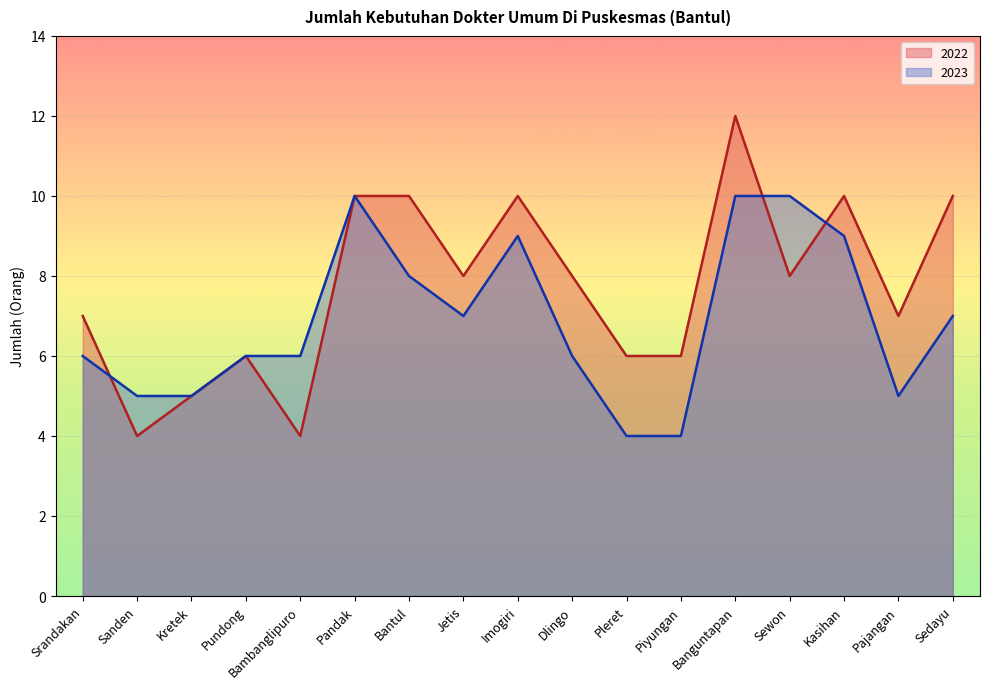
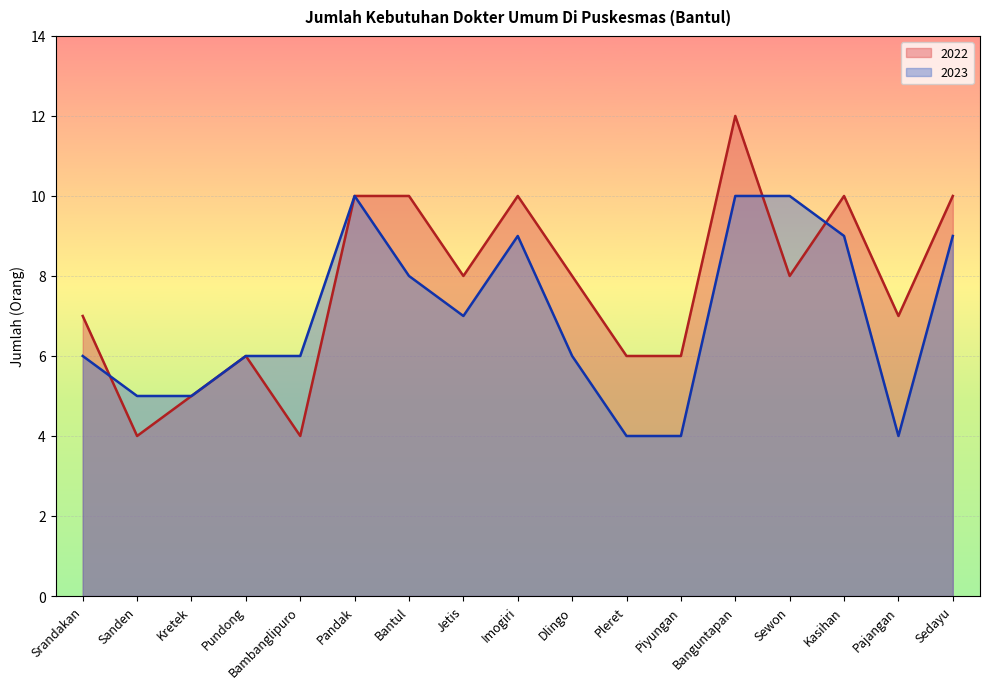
  {
    "2022": {
      "Srandakan": 7,
      "Sanden": 4,
      "Bambanglipuro": 4,
      "Bantul": 10,
      "Jetis": 8,
      "Imogiri": 10,
      "Dlingo": 8,
      "Pleret": 6,
      "Piyungan": 6,
      "Banguntapan": 12,
      "Sewon": 8,
      "Kasihan": 10,
      "Pajangan": 7,
      "Sedayu": 10
    },
    "2023": {
      "Srandakan": 6,
      "Sanden": 5,
      "Bambanglipuro": 6,
      "Bantul": 8,
      "Jetis": 7,
      "Imogiri": 9,
      "Dlingo": 6,
      "Pleret": 4,
      "Piyungan": 4,
      "Banguntapan": 10,
      "Sewon": 10,
      "Kasihan": 9,
-     "Pajangan": 5,
-     "Sedayu": 7
+     "Pajangan": 4,
+     "Sedayu": 9
    }
  }
